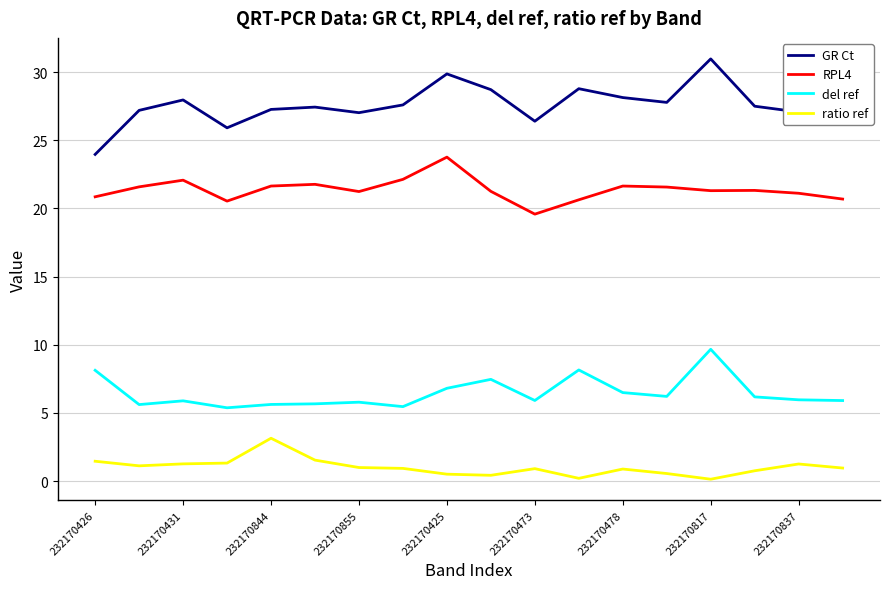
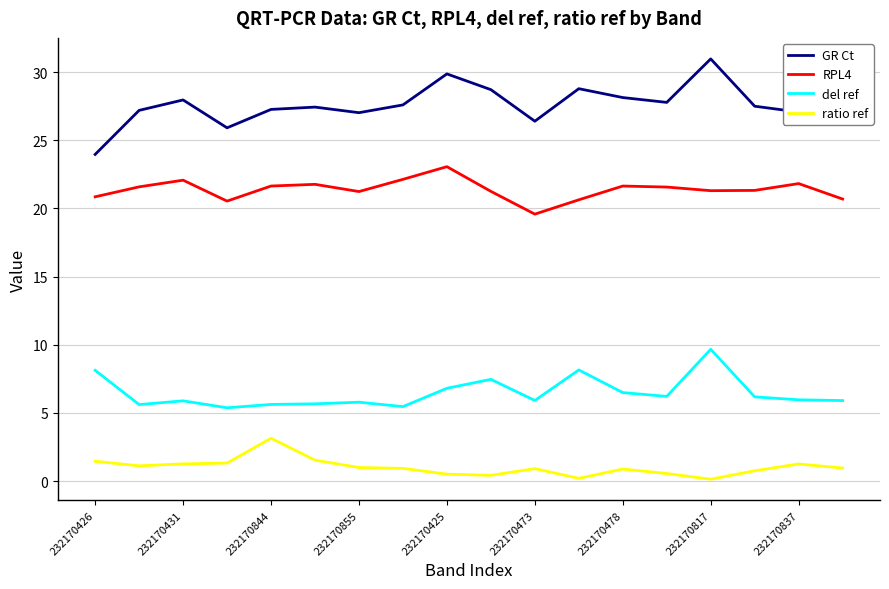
  {
    "GR Ct": {
      "232170426": 24.0,
      "232170431": 28.0,
      "232170844": 27.3,
      "232170855": 27.0,
      "232170425": 29.9,
      "232170473": 26.4,
      "232170478": 28.1,
      "232170817": 31.0
    },
    "RPL4": {
      "232170426": 20.9,
      "232170431": 22.1,
      "232170844": 21.6,
      "232170855": 21.2,
-     "232170425": 23.8,
+     "232170425": 23.1,
      "232170473": 19.6,
      "232170478": 21.6,
      "232170817": 21.3,
-     "232170837": 21.1
+     "232170837": 21.8
    },
    "del ref": {
      "232170426": 8.1,
      "232170431": 5.9,
      "232170844": 5.6,
      "232170855": 5.8,
      "232170425": 6.8,
      "232170473": 5.9,
      "232170478": 6.5,
      "232170817": 9.7,
      "232170837": 6.0
    },
    "ratio ref": {
      "232170426": 1.5,
      "232170431": 1.3,
      "232170844": 3.1,
      "232170855": 1.0,
      "232170425": 0.5,
      "232170473": 0.9,
      "232170478": 0.9,
      "232170817": 0.1,
      "232170837": 1.3
    }
  }
